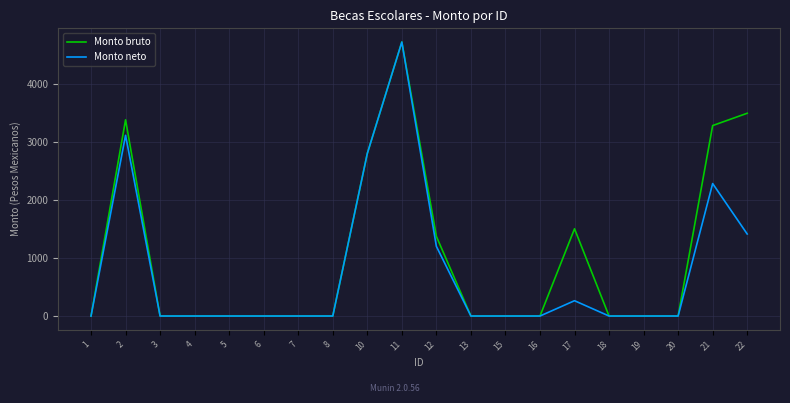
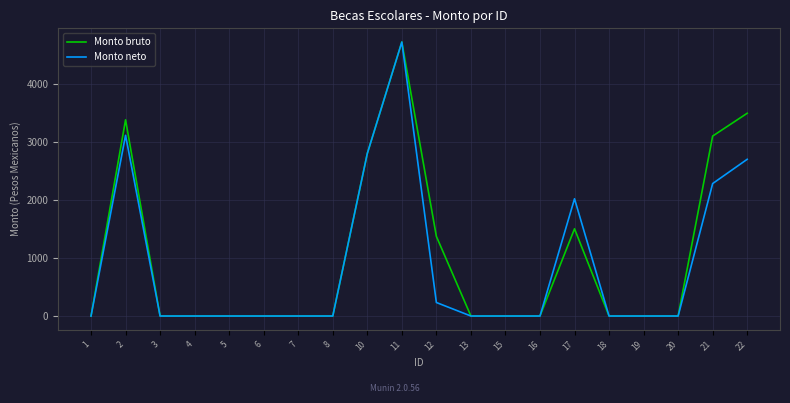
  {
    "Monto bruto": {
      "2": 3400,
      "12": 1400,
      "17": 1500,
-     "21": 3300,
+     "21": 3100,
      "22": 3500
    },
    "Monto neto": {
      "2": 3100,
-     "12": 1200,
-     "17": 300,
+     "12": 200,
+     "17": 2000,
      "21": 2300,
-     "22": 1400
+     "22": 2700
    }
  }
